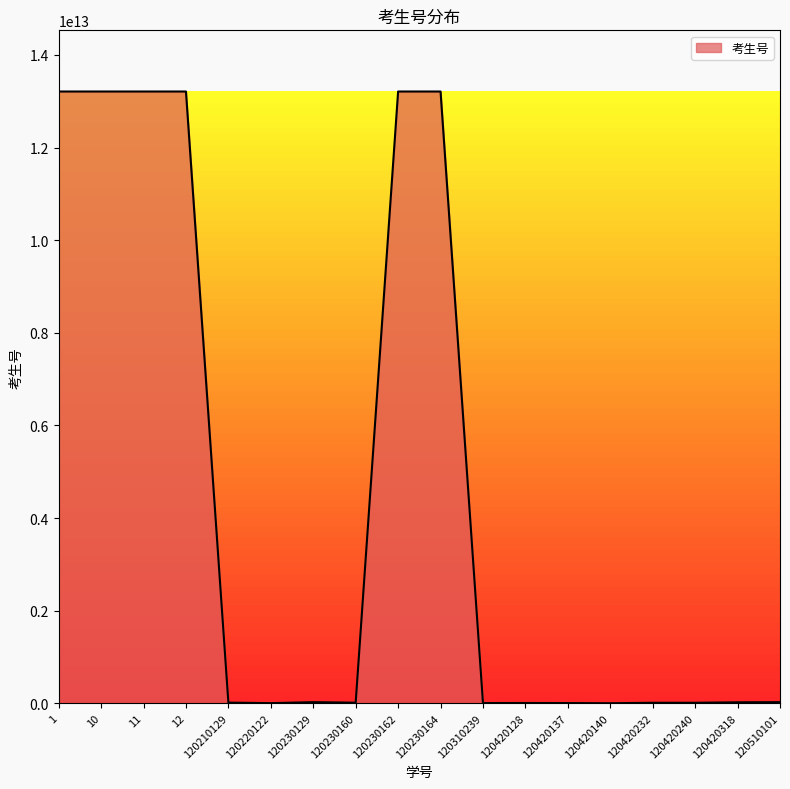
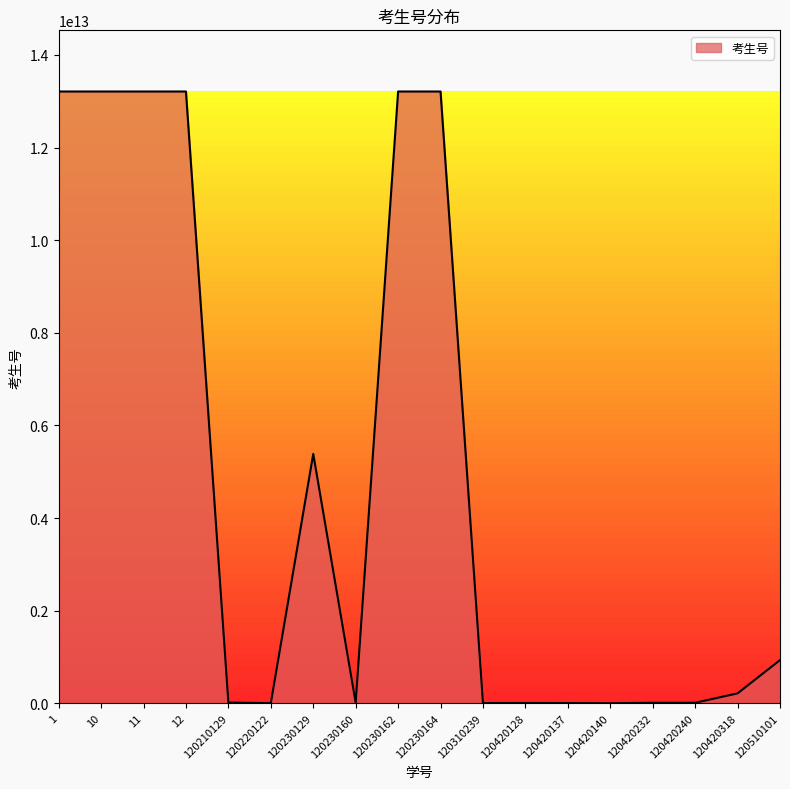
  {
    "1": 13200000000000,
    "10": 13200000000000,
    "11": 13200000000000,
    "12": 13200000000000,
    "120210129": 0,
    "120220122": 0,
-   "120230129": 0,
+   "120230129": 5400000000000,
    "120230160": 0,
    "120230162": 13200000000000,
    "120230164": 13200000000000,
    "120310239": 0,
    "120420128": 0,
    "120420137": 0,
    "120420140": 0,
    "120420232": 0,
    "120420240": 0,
-   "120420318": 0,
-   "120510101": 0
+   "120420318": 200000000000,
+   "120510101": 900000000000
  }
